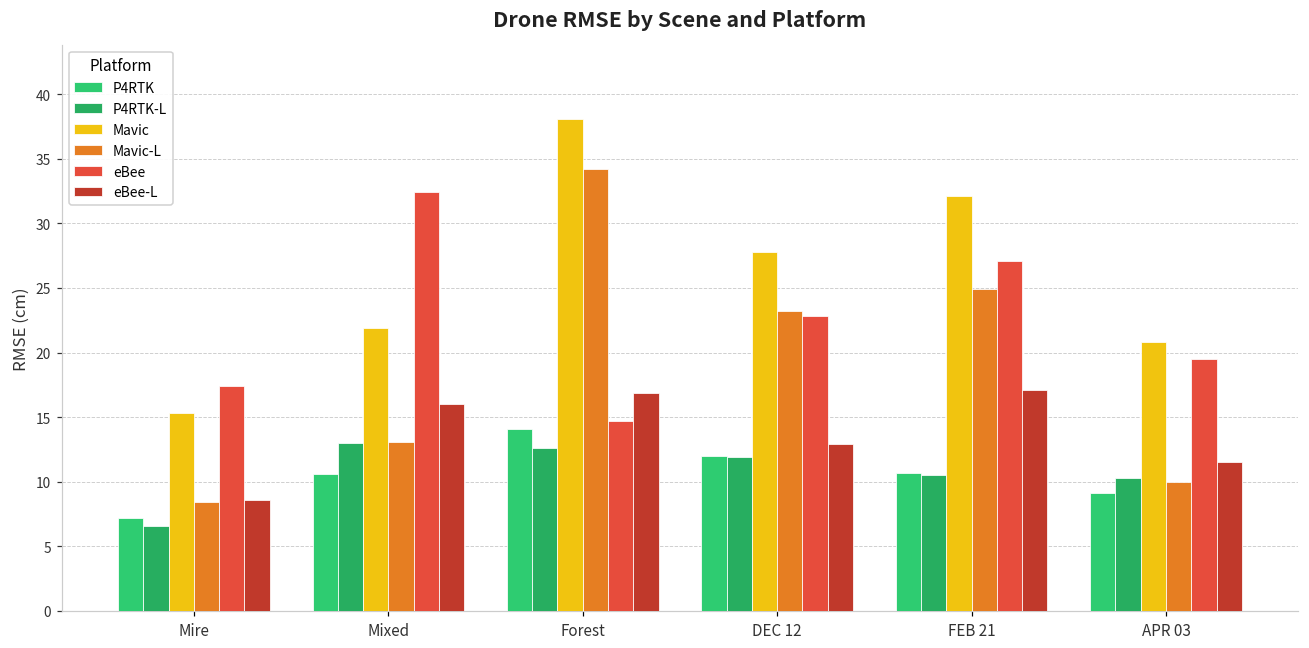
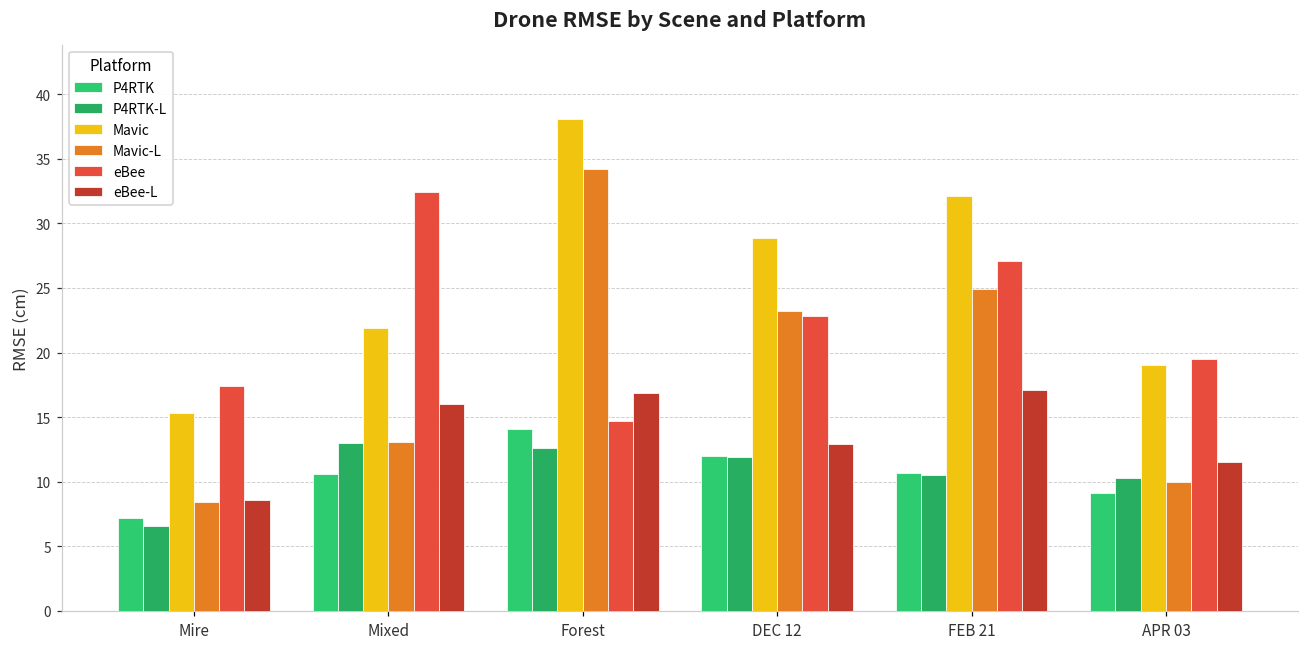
  {
    "Mavic": {
      "Mire": 15.3,
      "Mixed": 21.9,
      "Forest": 38.1,
-     "DEC 12": 27.8,
+     "DEC 12": 28.9,
      "FEB 21": 32.1,
-     "APR 03": 20.8
+     "APR 03": 19.0
    }
  }
